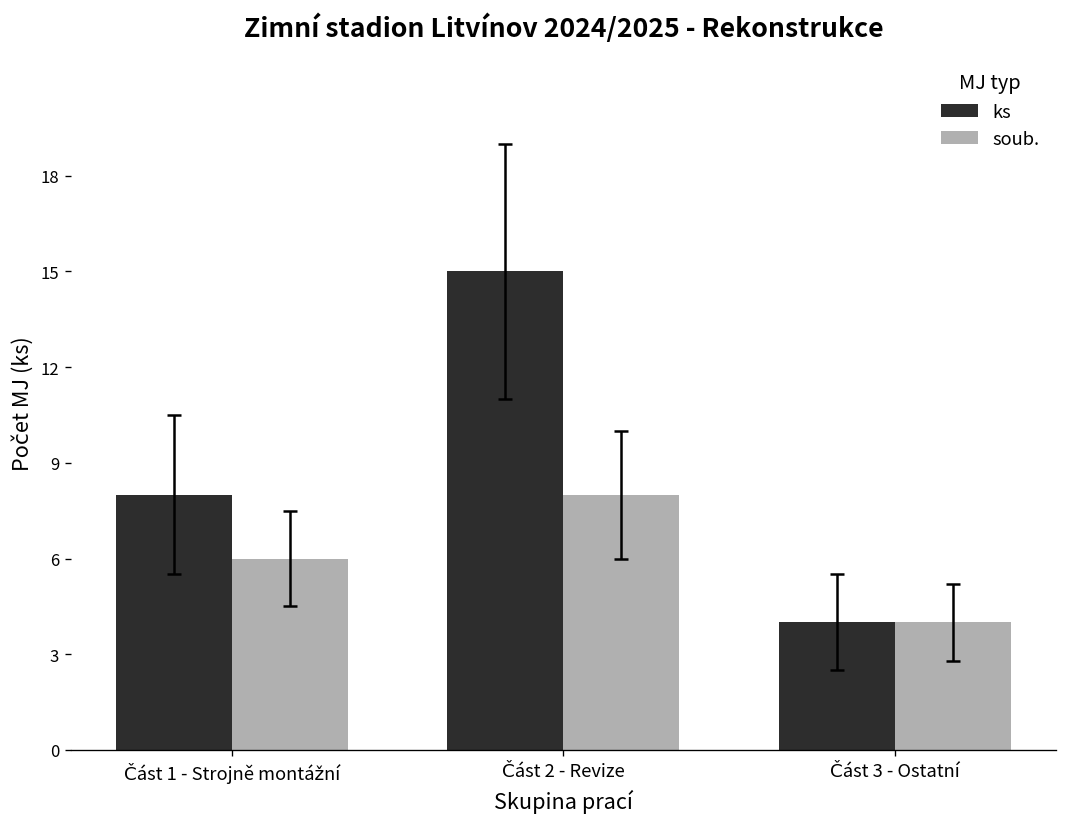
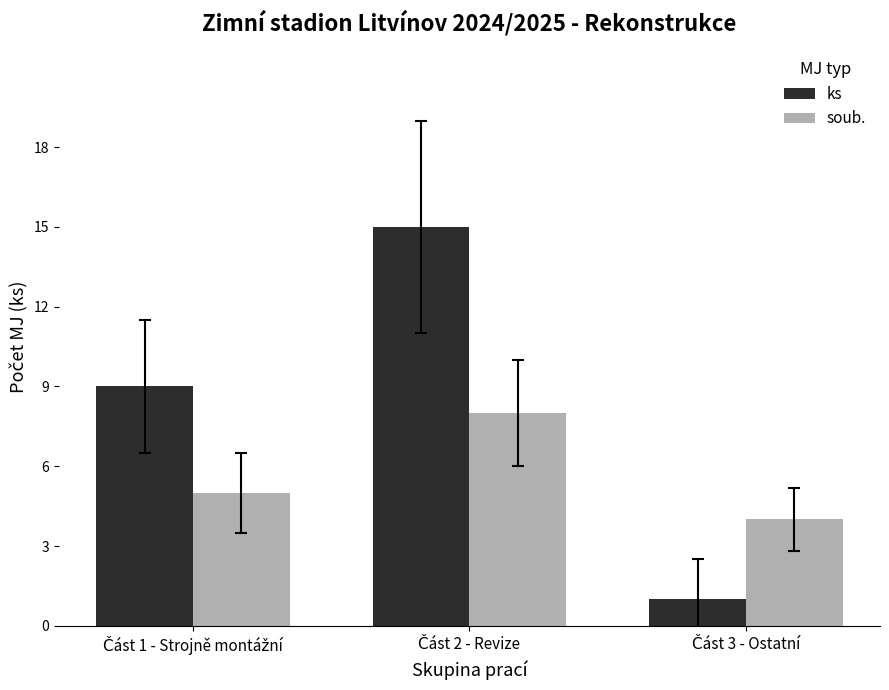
  {
    "ks": {
-     "Část 1 - Strojně montážní": 8,
+     "Část 1 - Strojně montážní": 9,
      "Část 2 - Revize": 15,
-     "Část 3 - Ostatní": 4
+     "Část 3 - Ostatní": 1
    },
    "soub.": {
-     "Část 1 - Strojně montážní": 6,
+     "Část 1 - Strojně montážní": 5,
      "Část 2 - Revize": 8,
      "Část 3 - Ostatní": 4
    }
  }
